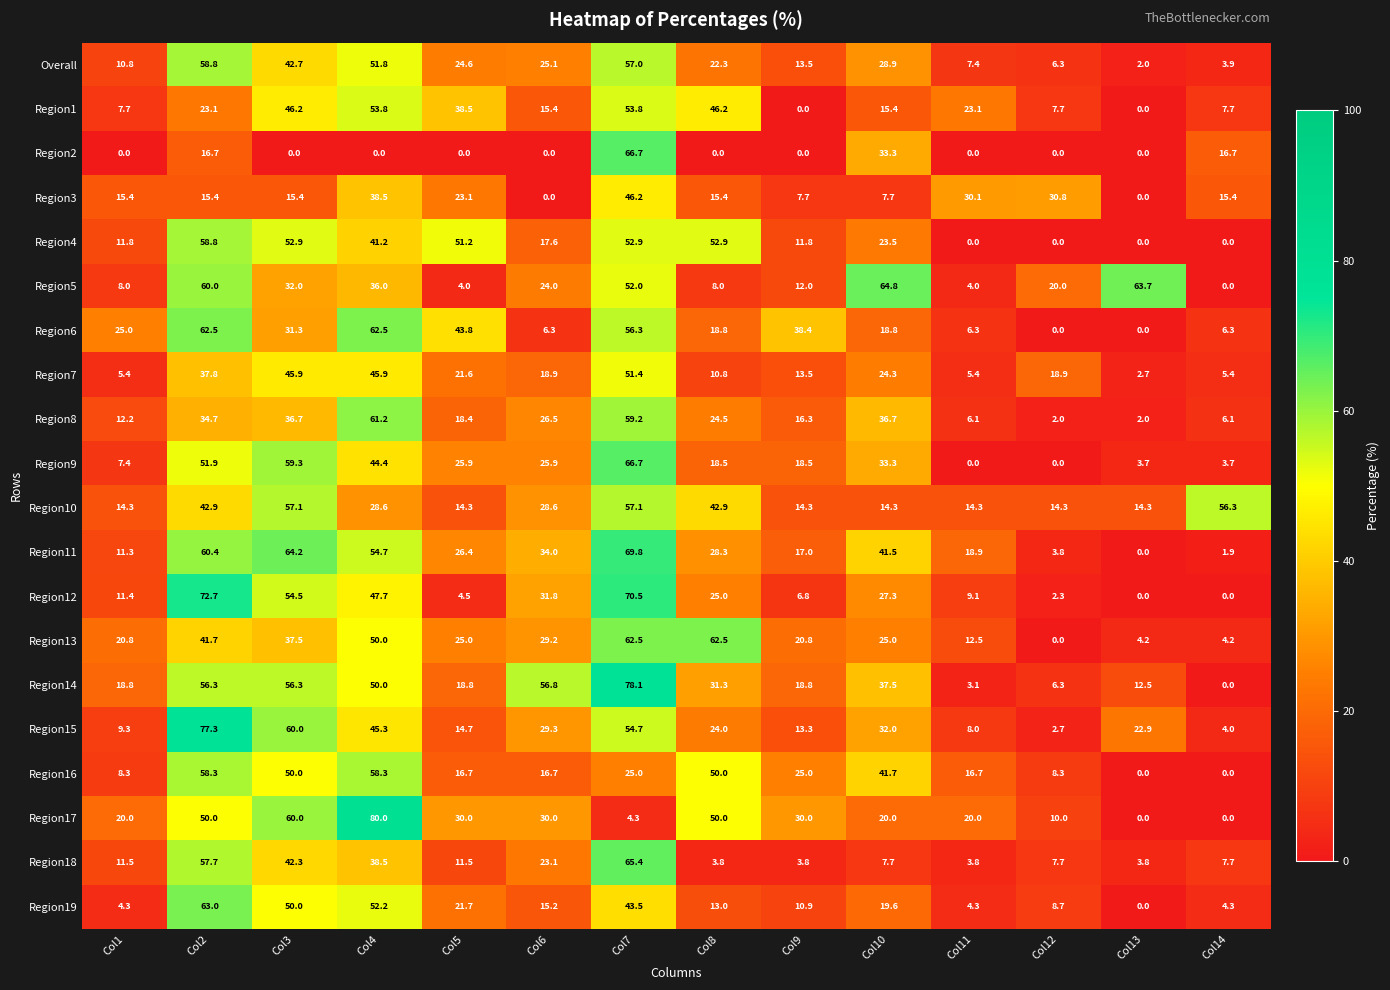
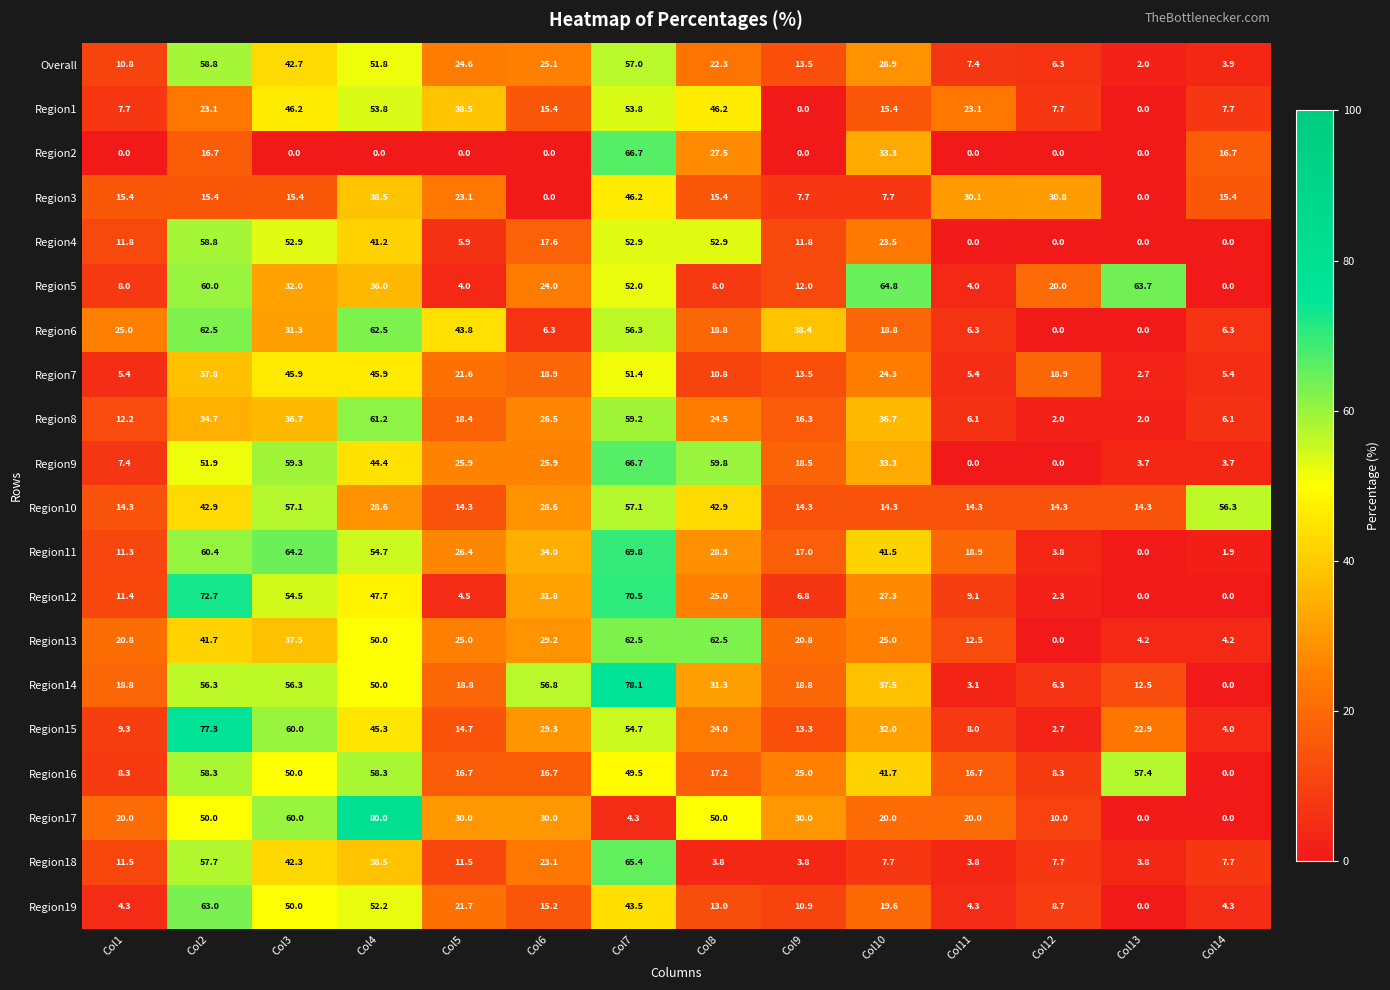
  {
    "Region2": {
      "Col1": 0.0,
      "Col2": 16.7,
      "Col3": 0.0,
      "Col4": 0.0,
      "Col5": 0.0,
      "Col6": 0.0,
      "Col7": 66.7,
-     "Col8": 0.0,
+     "Col8": 27.5,
      "Col9": 0.0,
      "Col10": 33.3,
      "Col11": 0.0,
      "Col12": 0.0,
      "Col13": 0.0,
      "Col14": 16.7
    },
    "Region4": {
      "Col1": 11.8,
      "Col2": 58.8,
      "Col3": 52.9,
      "Col4": 41.2,
-     "Col5": 51.2,
+     "Col5": 5.9,
      "Col6": 17.6,
      "Col7": 52.9,
      "Col8": 52.9,
      "Col9": 11.8,
      "Col10": 23.5,
      "Col11": 0.0,
      "Col12": 0.0,
      "Col13": 0.0,
      "Col14": 0.0
    },
    "Region9": {
      "Col1": 7.4,
      "Col2": 51.9,
      "Col3": 59.3,
      "Col4": 44.4,
      "Col5": 25.9,
      "Col6": 25.9,
      "Col7": 66.7,
-     "Col8": 18.5,
+     "Col8": 59.8,
      "Col9": 18.5,
      "Col10": 33.3,
      "Col11": 0.0,
      "Col12": 0.0,
      "Col13": 3.7,
      "Col14": 3.7
    },
    "Region16": {
      "Col1": 8.3,
      "Col2": 58.3,
      "Col3": 50.0,
      "Col4": 58.3,
      "Col5": 16.7,
      "Col6": 16.7,
-     "Col7": 25.0,
-     "Col8": 50.0,
+     "Col7": 49.5,
+     "Col8": 17.2,
      "Col9": 25.0,
      "Col10": 41.7,
      "Col11": 16.7,
      "Col12": 8.3,
-     "Col13": 0.0,
+     "Col13": 57.4,
      "Col14": 0.0
    }
  }
